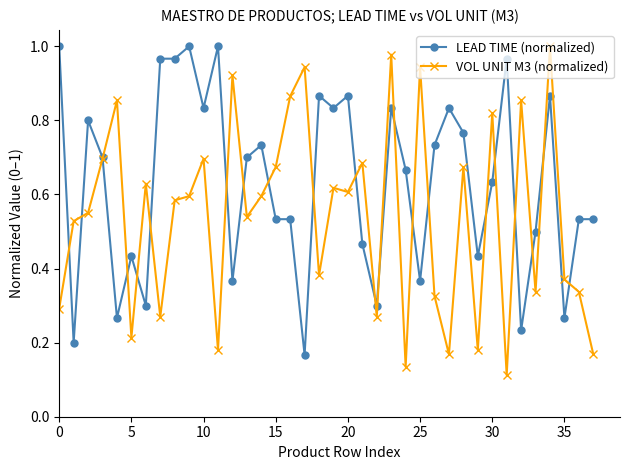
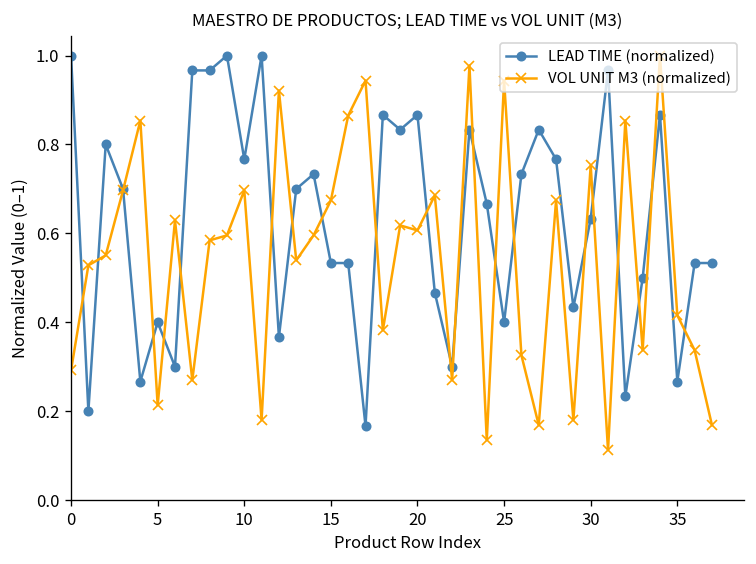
  {
    "LEAD TIME (normalized)": {
      "0": 1.00,
-     "5": 0.43,
-     "10": 0.83,
+     "5": 0.40,
+     "10": 0.77,
      "15": 0.53,
      "20": 0.87,
-     "25": 0.37,
+     "25": 0.40,
      "30": 0.63,
      "35": 0.27
    },
    "VOL UNIT M3 (normalized)": {
      "0": 0.29,
      "5": 0.21,
      "10": 0.70,
      "15": 0.67,
      "20": 0.61,
-     "30": 0.82,
-     "35": 0.37
+     "30": 0.75,
+     "35": 0.42
    }
  }
